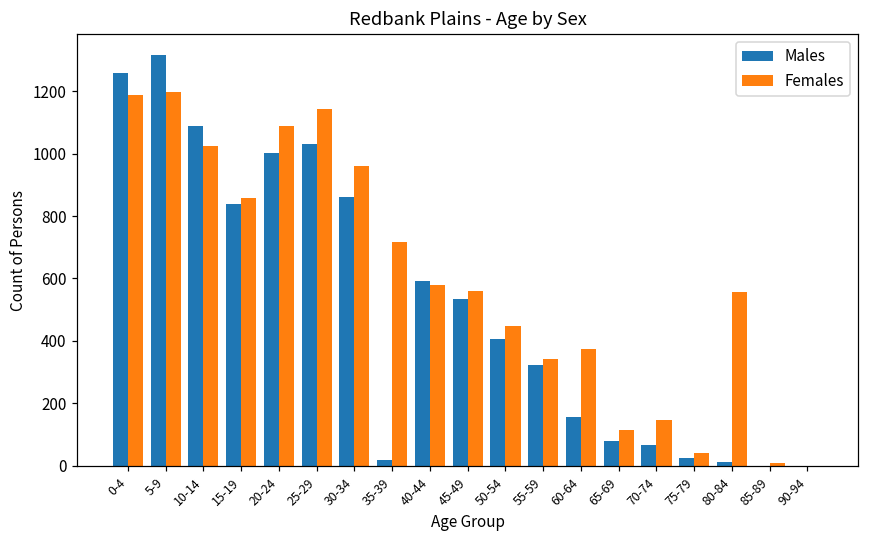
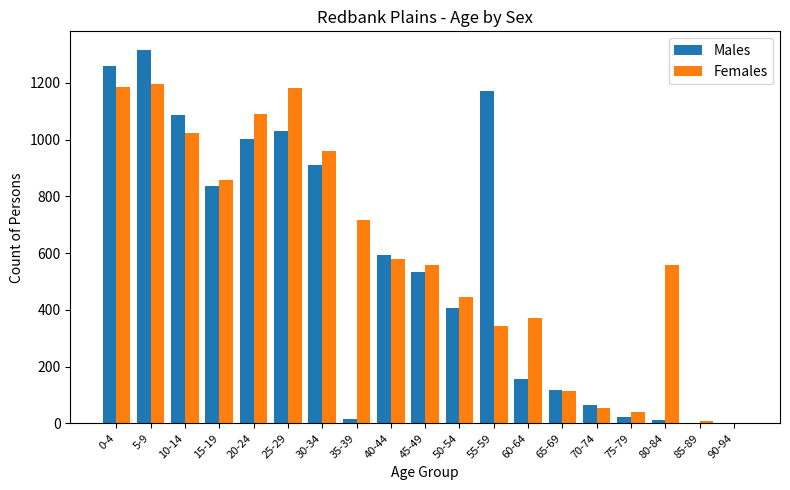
  {
    "Males": {
      "0-4": 1260,
      "5-9": 1320,
      "10-14": 1090,
      "15-19": 840,
      "20-24": 1000,
      "25-29": 1030,
-     "30-34": 860,
+     "30-34": 910,
      "35-39": 20,
      "40-44": 590,
      "45-49": 530,
      "50-54": 410,
-     "55-59": 320,
+     "55-59": 1170,
      "60-64": 160,
-     "65-69": 80,
+     "65-69": 120,
      "70-74": 70,
      "75-79": 20,
      "80-84": 10,
      "85-89": 0,
      "90-94": 0
    },
    "Females": {
      "0-4": 1190,
      "5-9": 1200,
      "10-14": 1020,
      "15-19": 860,
      "20-24": 1090,
-     "25-29": 1140,
+     "25-29": 1180,
      "30-34": 960,
      "35-39": 720,
      "40-44": 580,
      "45-49": 560,
      "50-54": 450,
      "55-59": 340,
      "60-64": 370,
      "65-69": 110,
-     "70-74": 150,
+     "70-74": 50,
      "75-79": 40,
      "80-84": 560,
      "90-94": 0
    }
  }
